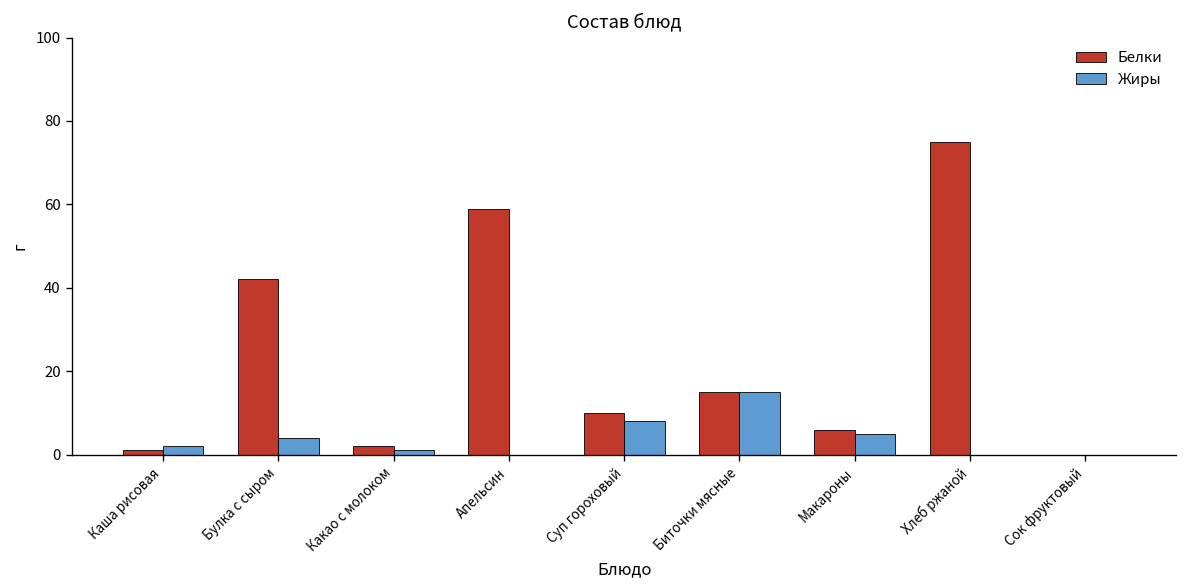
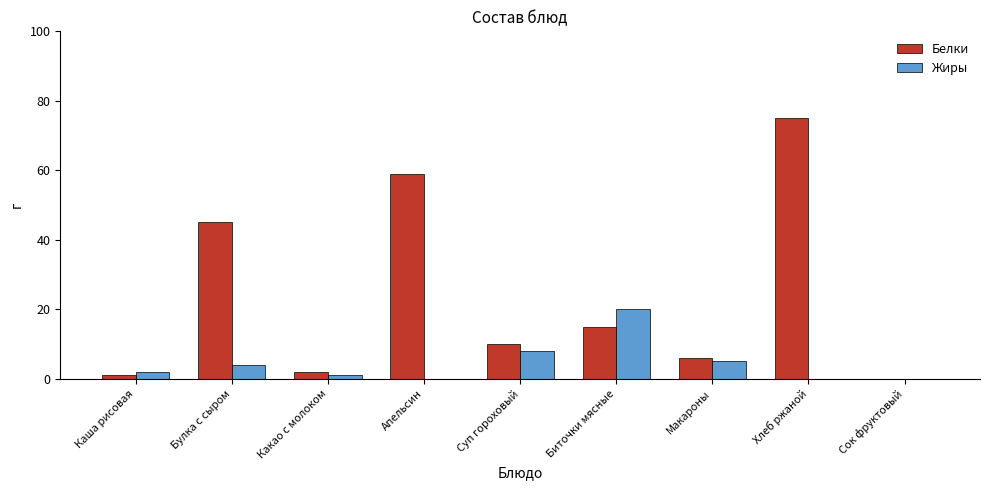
  {
    "Белки": {
      "Каша рисовая": 1,
-     "Булка с сыром": 42,
+     "Булка с сыром": 45,
      "Какао с молоком": 2,
      "Апельсин": 59,
      "Суп гороховый": 10,
      "Биточки мясные": 15,
      "Макароны": 6,
      "Хлеб ржаной": 75,
      "Сок фруктовый": 0
    },
    "Жиры": {
      "Каша рисовая": 2,
      "Булка с сыром": 4,
      "Какао с молоком": 1,
      "Апельсин": 0,
      "Суп гороховый": 8,
-     "Биточки мясные": 15,
+     "Биточки мясные": 20,
      "Макароны": 5,
      "Хлеб ржаной": 0,
      "Сок фруктовый": 0
    }
  }
